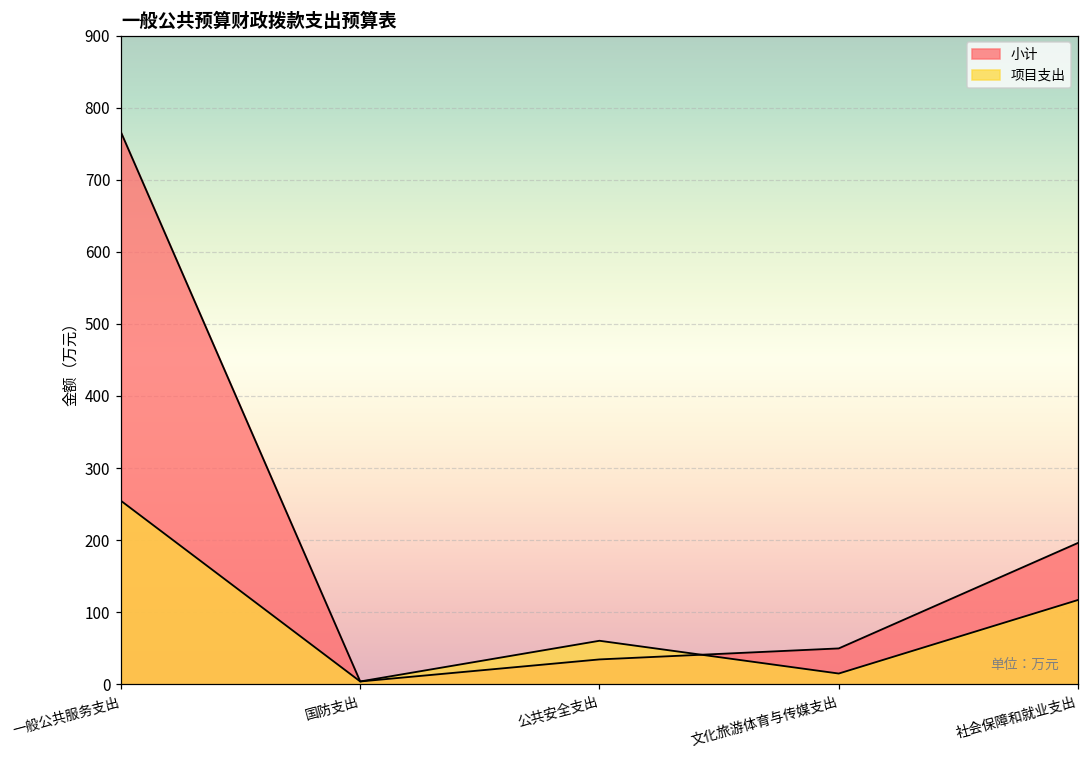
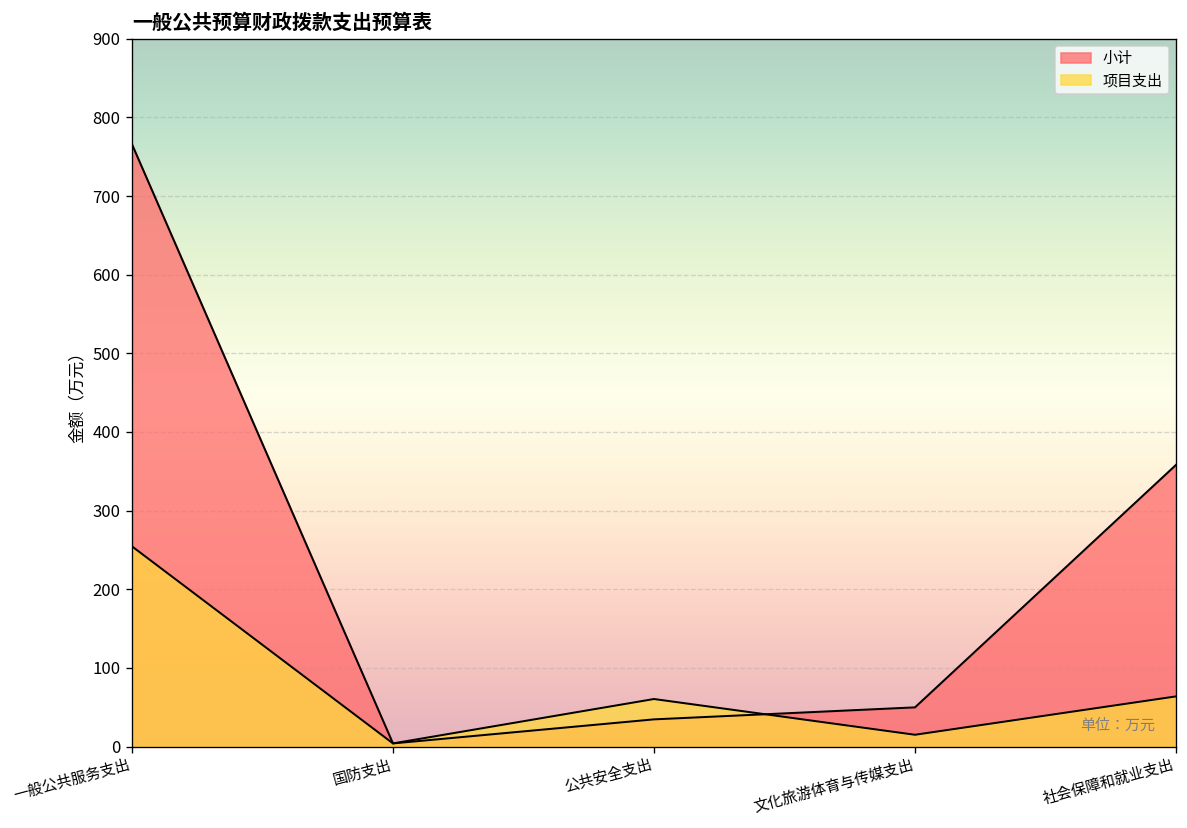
  {
    "小计": {
      "一般公共服务支出": 770,
      "公共安全支出": 30,
      "文化旅游体育与传媒支出": 50,
-     "社会保障和就业支出": 200
+     "社会保障和就业支出": 360
    },
    "项目支出": {
      "一般公共服务支出": 250,
      "公共安全支出": 60,
      "文化旅游体育与传媒支出": 20,
-     "社会保障和就业支出": 120
+     "社会保障和就业支出": 60
    }
  }
